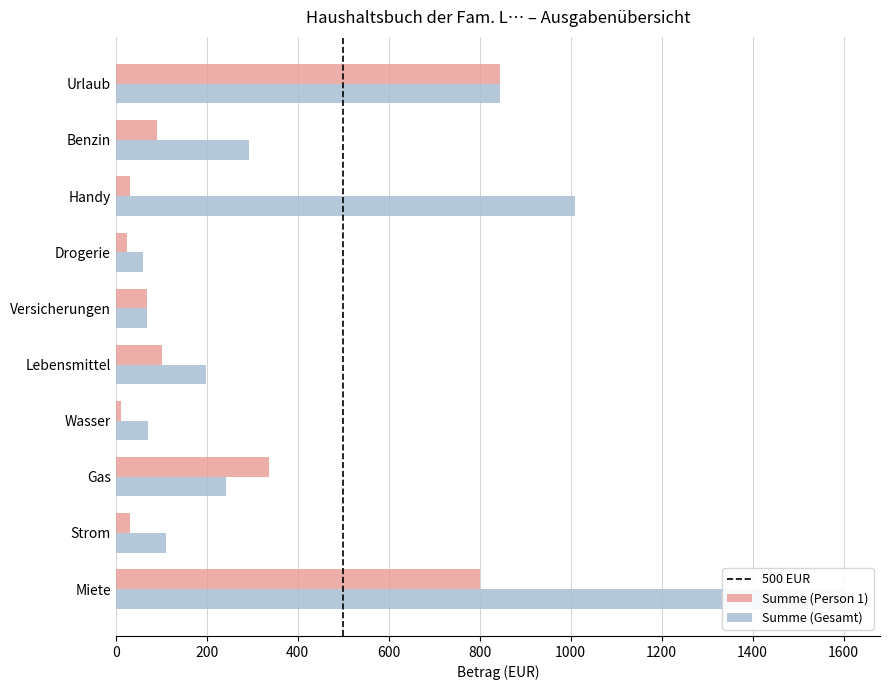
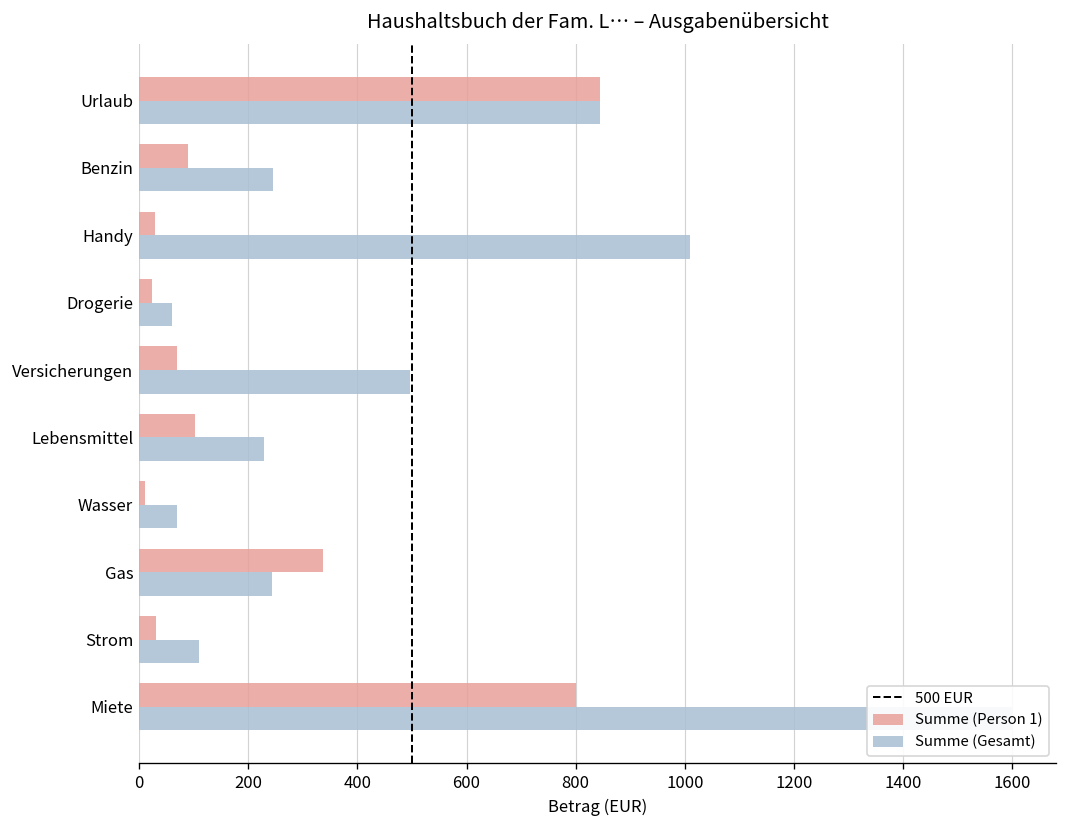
  {
    "Summe (Person 1)": {
      "Urlaub": 840,
      "Benzin": 90,
      "Handy": 30,
      "Drogerie": 20,
      "Versicherungen": 70,
      "Lebensmittel": 100,
      "Wasser": 10,
      "Gas": 340,
      "Strom": 30,
      "Miete": 800
    },
    "Summe (Gesamt)": {
      "Urlaub": 840,
-     "Benzin": 290,
+     "Benzin": 240,
      "Handy": 1010,
      "Drogerie": 60,
-     "Versicherungen": 70,
-     "Lebensmittel": 200,
+     "Versicherungen": 500,
+     "Lebensmittel": 230,
      "Wasser": 70,
      "Gas": 240,
      "Strom": 110
    }
  }
